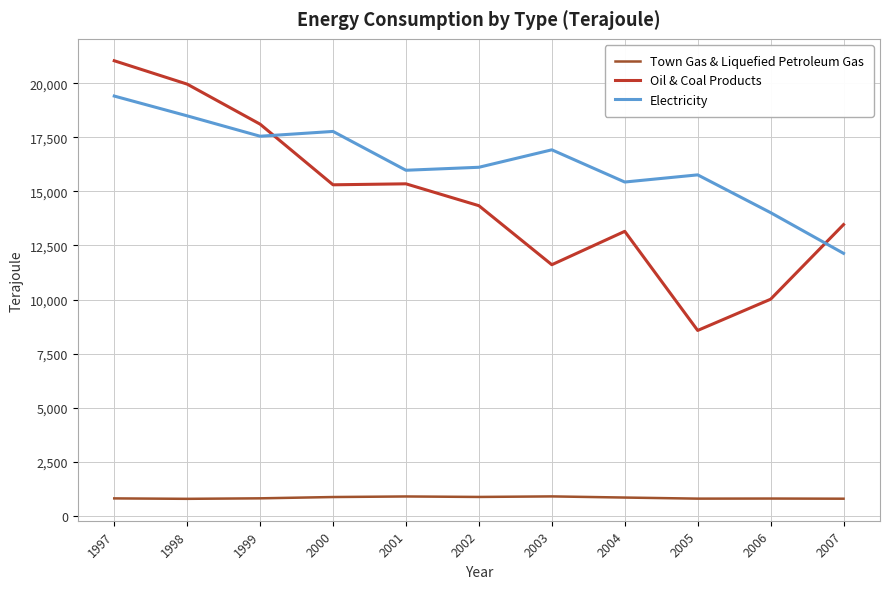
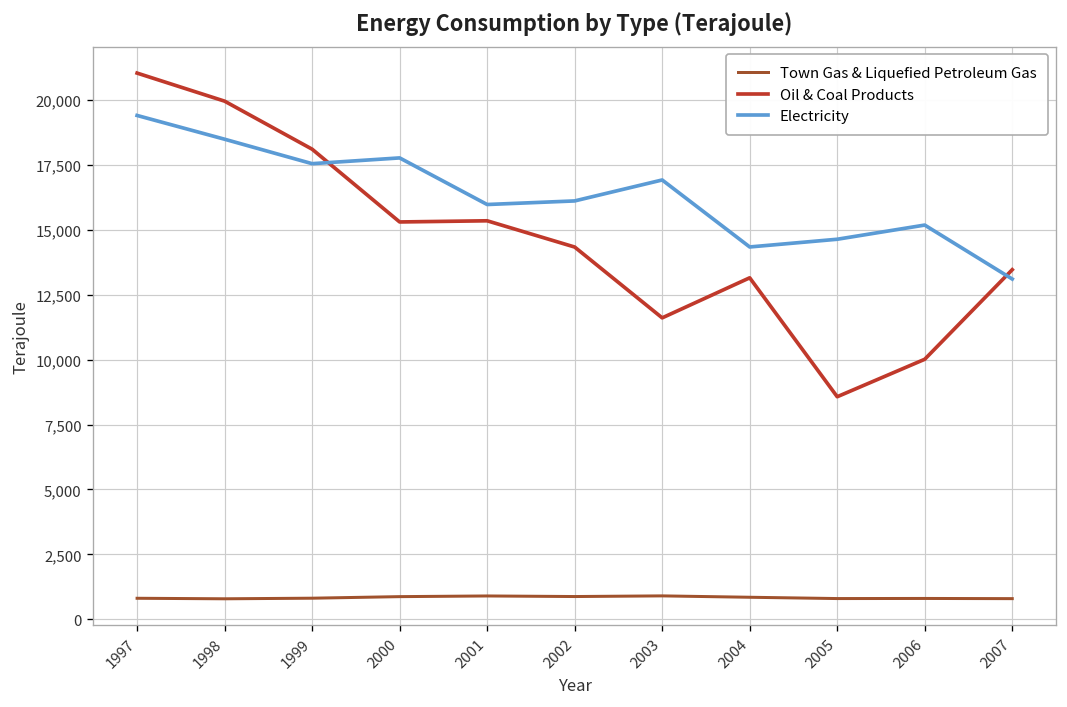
  {
    "Electricity": {
      "1997": "19,400",
      "1998": "18,500",
      "1999": "17,500",
      "2000": "17,800",
      "2001": "16,000",
      "2002": "16,100",
      "2003": "16,900",
-     "2004": "15,400",
-     "2005": "15,800",
-     "2006": "14,000",
-     "2007": "12,100"
+     "2004": "14,300",
+     "2005": "14,600",
+     "2006": "15,200",
+     "2007": "13,100"
    }
  }
